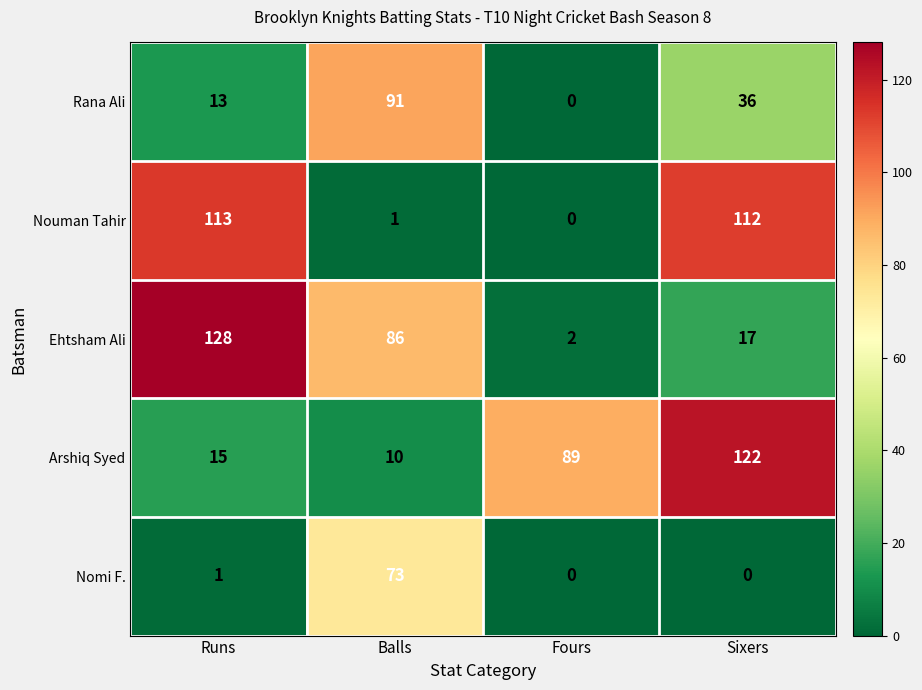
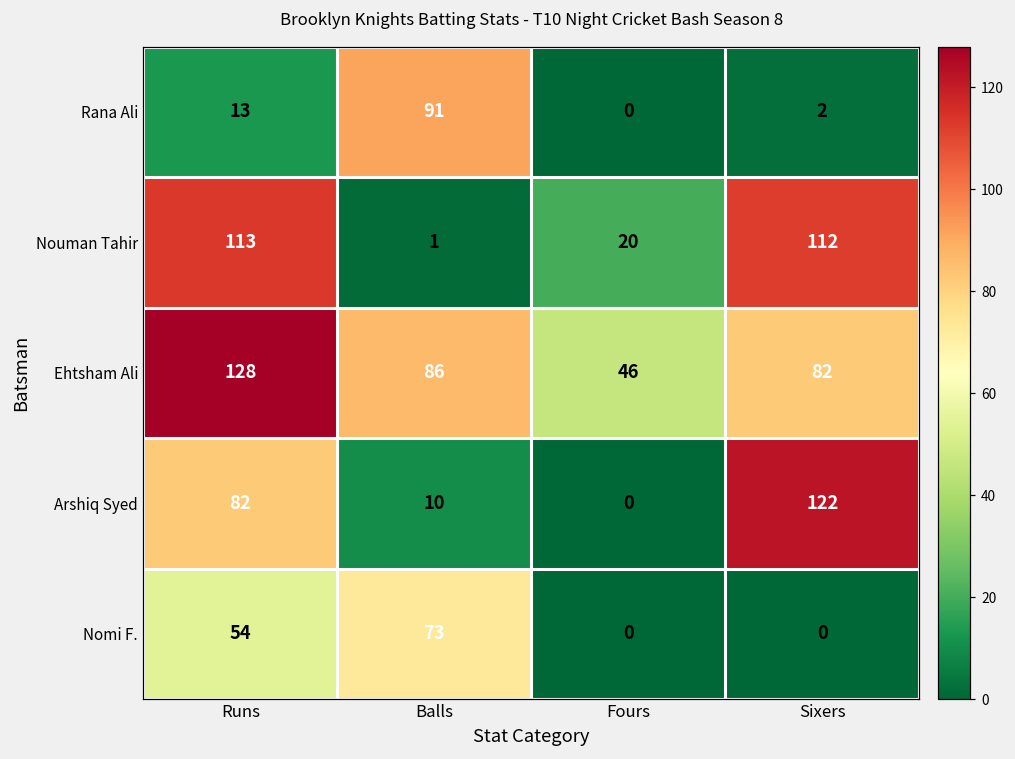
  {
    "Rana Ali": {
      "Runs": 13,
      "Balls": 91,
      "Fours": 0,
-     "Sixers": 36
+     "Sixers": 2
    },
    "Nouman Tahir": {
      "Runs": 113,
      "Balls": 1,
-     "Fours": 0,
+     "Fours": 20,
      "Sixers": 112
    },
    "Ehtsham Ali": {
      "Runs": 128,
      "Balls": 86,
-     "Fours": 2,
-     "Sixers": 17
+     "Fours": 46,
+     "Sixers": 82
    },
    "Arshiq Syed": {
-     "Runs": 15,
+     "Runs": 82,
      "Balls": 10,
-     "Fours": 89,
+     "Fours": 0,
      "Sixers": 122
    },
    "Nomi F.": {
-     "Runs": 1,
+     "Runs": 54,
      "Balls": 73,
      "Fours": 0,
      "Sixers": 0
    }
  }
